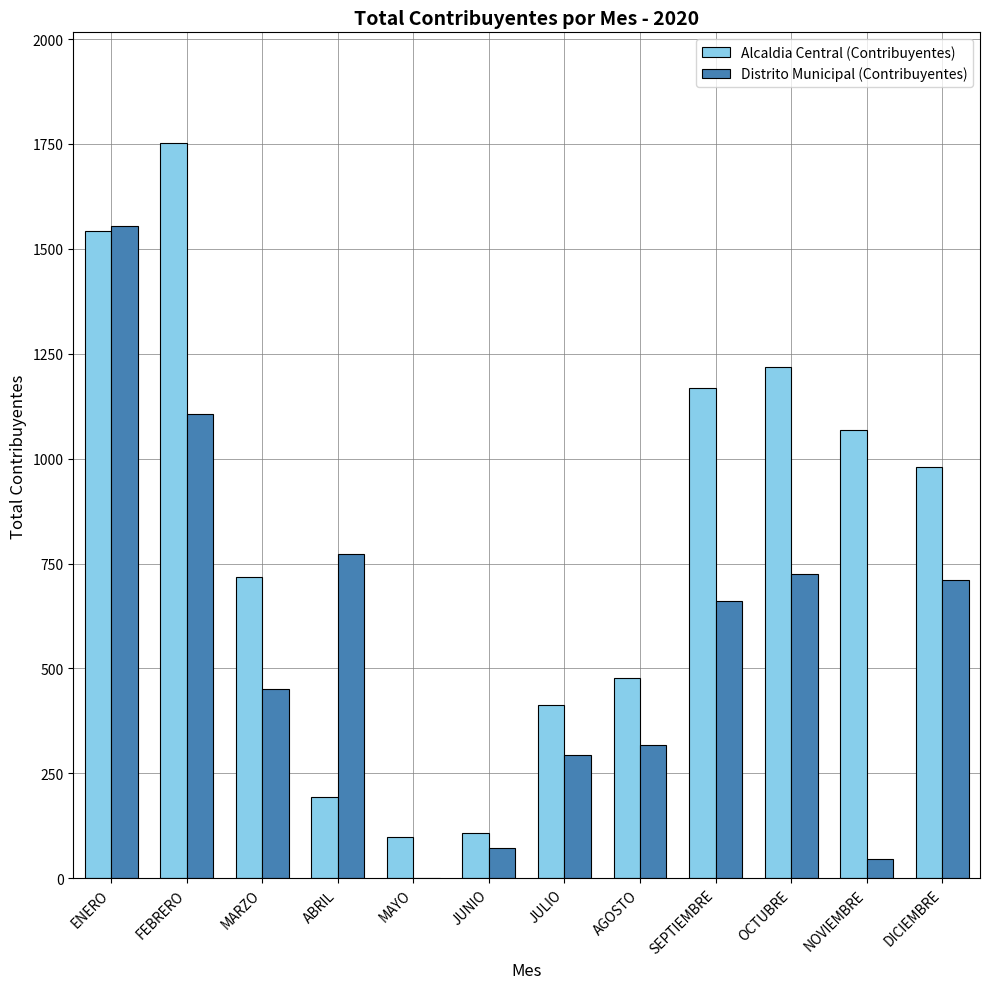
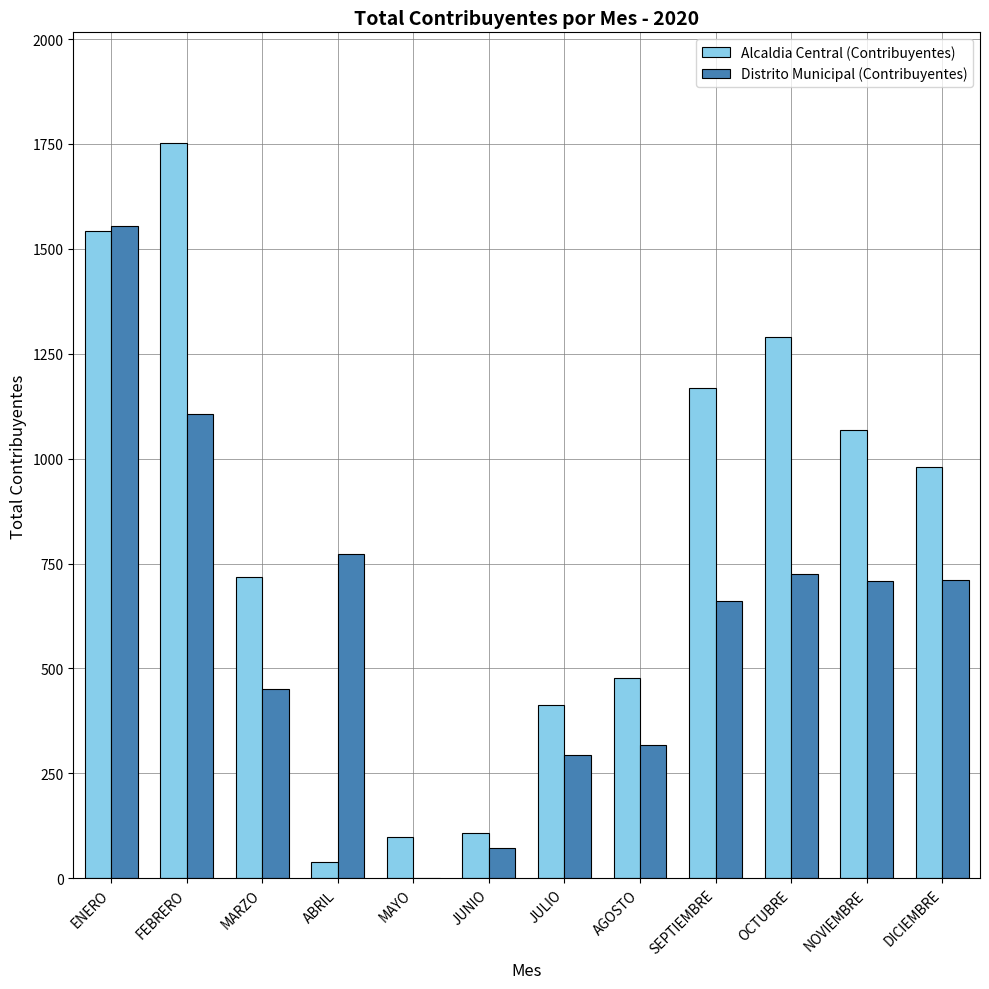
  {
    "Alcaldia Central (Contribuyentes)": {
      "ENERO": 1540,
      "FEBRERO": 1750,
      "MARZO": 720,
-     "ABRIL": 190,
+     "ABRIL": 40,
      "MAYO": 100,
      "JUNIO": 110,
      "JULIO": 410,
      "AGOSTO": 480,
      "SEPTIEMBRE": 1170,
-     "OCTUBRE": 1220,
+     "OCTUBRE": 1290,
      "NOVIEMBRE": 1070,
      "DICIEMBRE": 980
    },
    "Distrito Municipal (Contribuyentes)": {
      "ENERO": 1560,
      "FEBRERO": 1110,
      "MARZO": 450,
      "ABRIL": 770,
      "MAYO": 0,
      "JUNIO": 70,
      "JULIO": 300,
      "AGOSTO": 320,
      "SEPTIEMBRE": 660,
      "OCTUBRE": 720,
-     "NOVIEMBRE": 50,
+     "NOVIEMBRE": 710,
      "DICIEMBRE": 710
    }
  }
